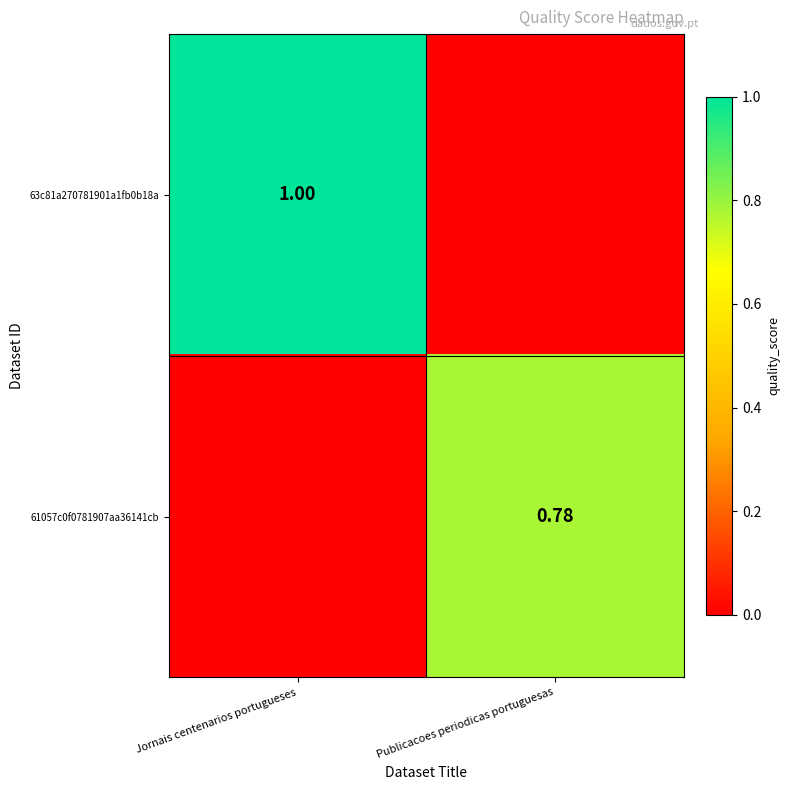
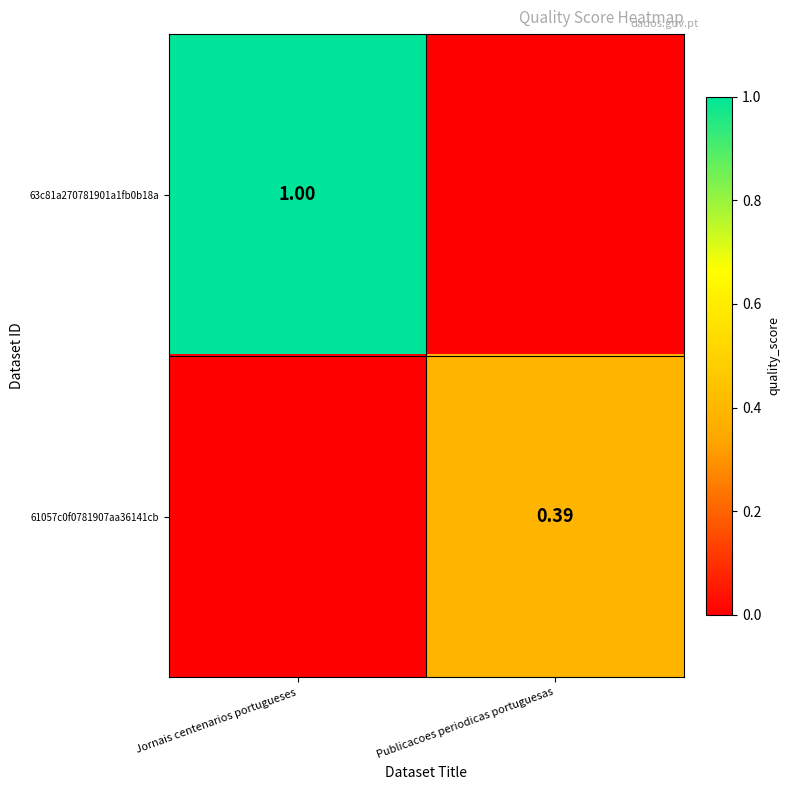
  {
    "63c81a270781901a1fb0b18a": {
      "Jornais centenarios portugueses": 1.00
    },
    "61057c0f0781907aa36141cb": {
-     "Publicacoes periodicas portuguesas": 0.78
+     "Publicacoes periodicas portuguesas": 0.39
    }
  }
